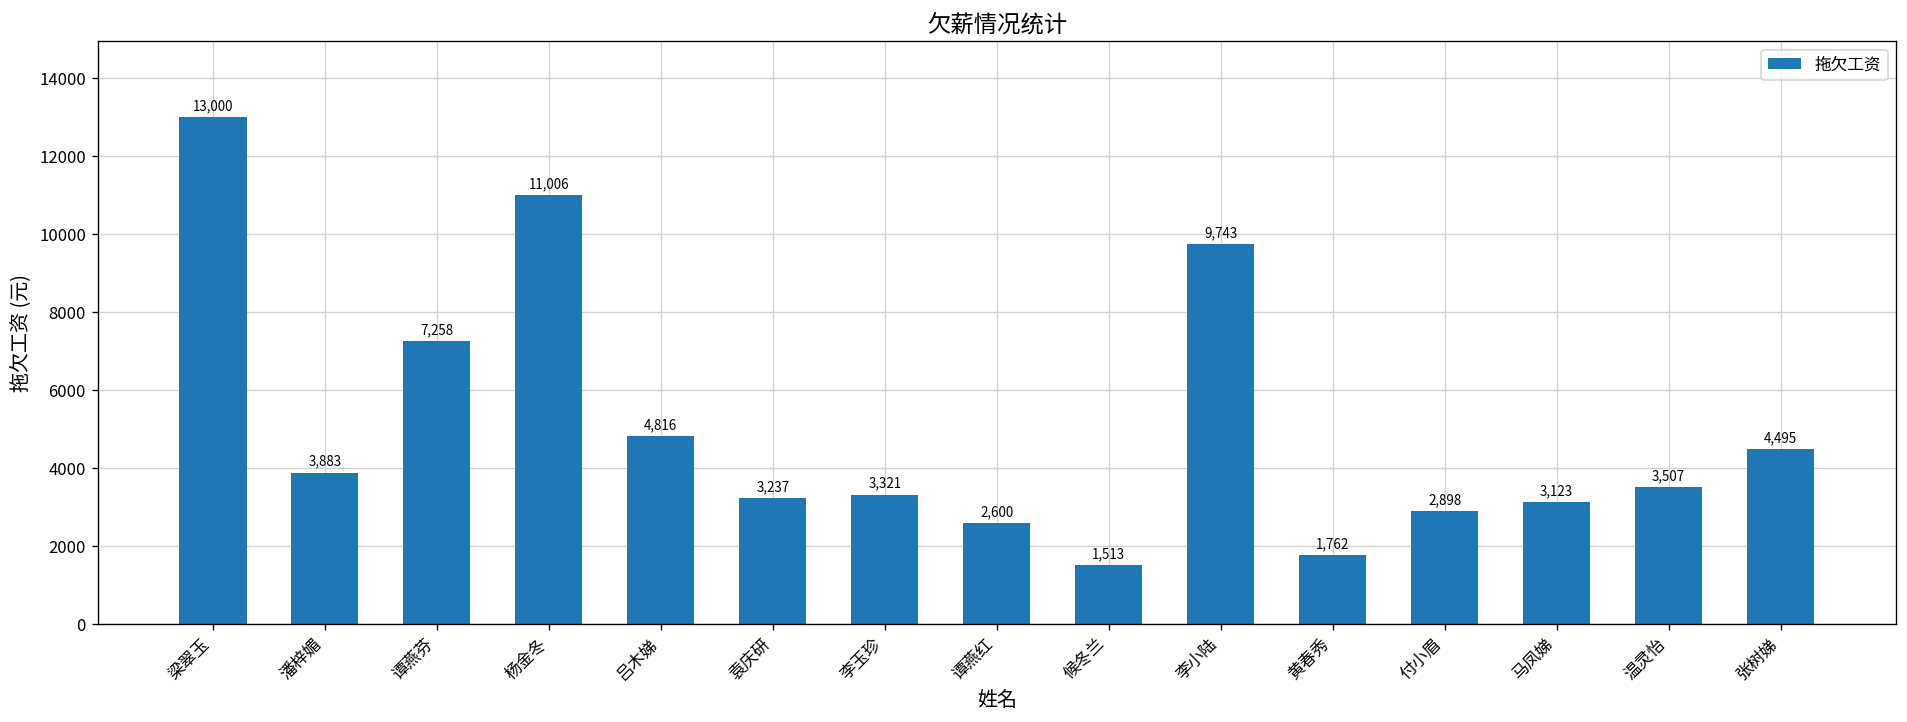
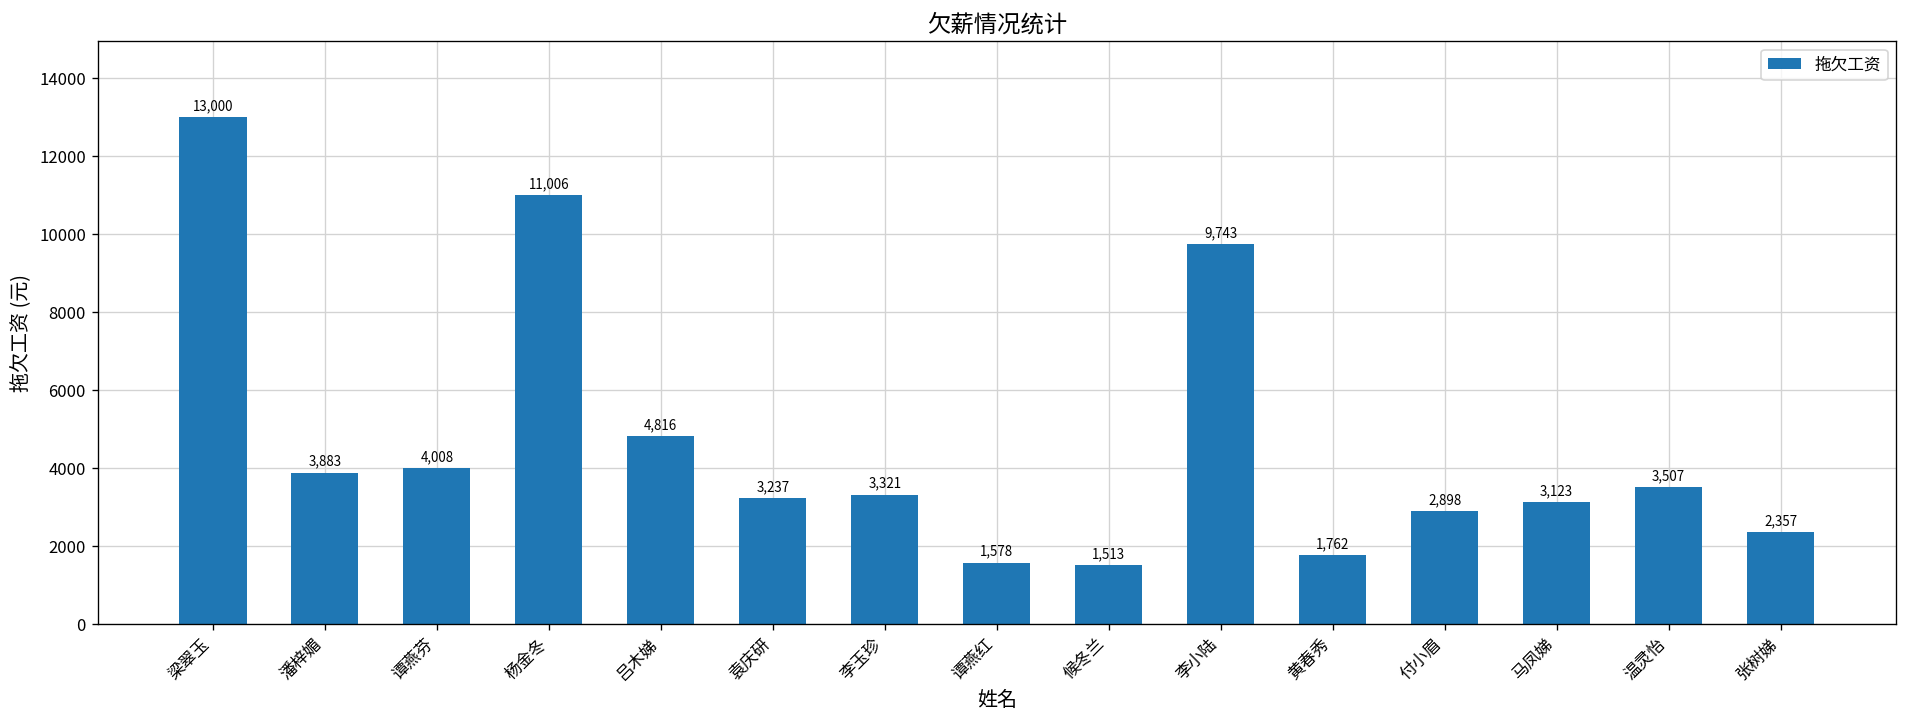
  {
    "梁翠玉": "13,000",
    "潘梓媚": "3,883",
-   "谭燕芬": "7,258",
+   "谭燕芬": "4,008",
    "杨金冬": "11,006",
    "吕木娣": "4,816",
    "袁庆研": "3,237",
    "李玉珍": "3,321",
-   "谭燕红": "2,600",
+   "谭燕红": "1,578",
    "候冬兰": "1,513",
    "李小陆": "9,743",
    "黄春秀": "1,762",
    "付小眉": "2,898",
    "马凤娣": "3,123",
    "温灵怡": "3,507",
-   "张树娣": "4,495"
+   "张树娣": "2,357"
  }
